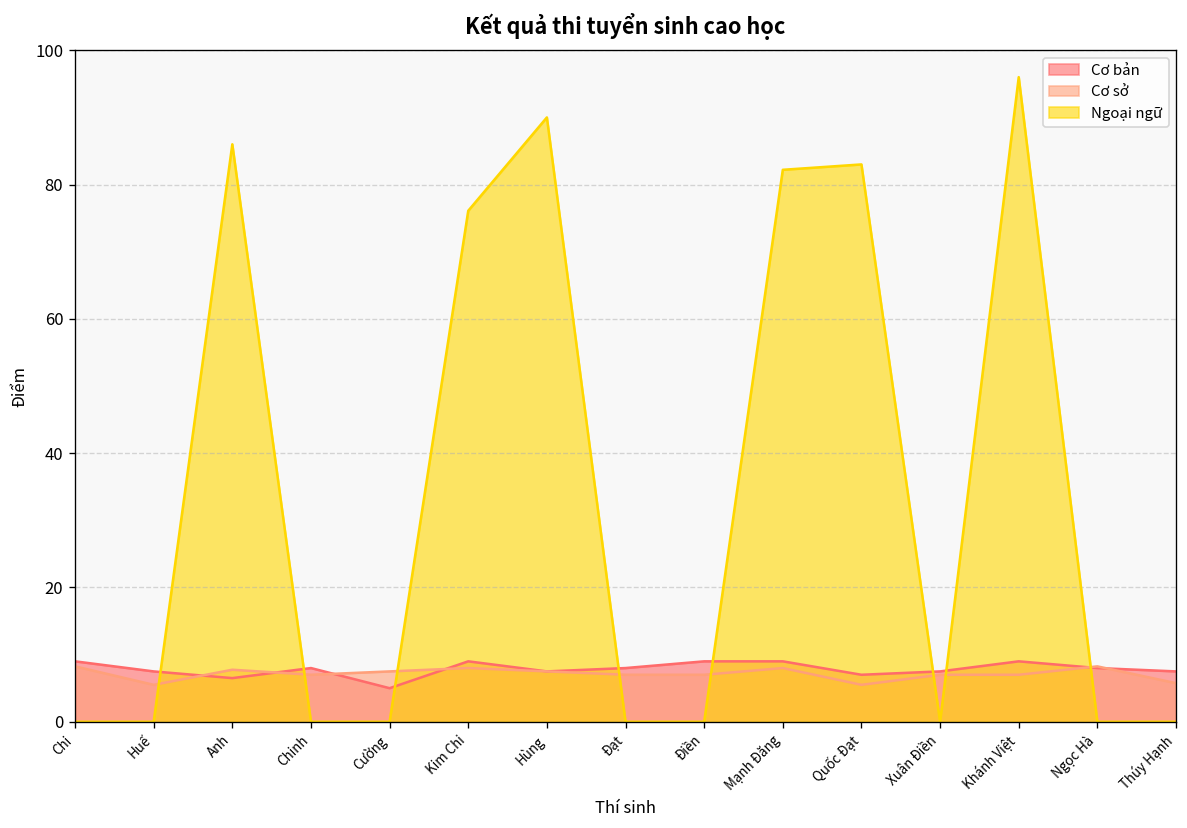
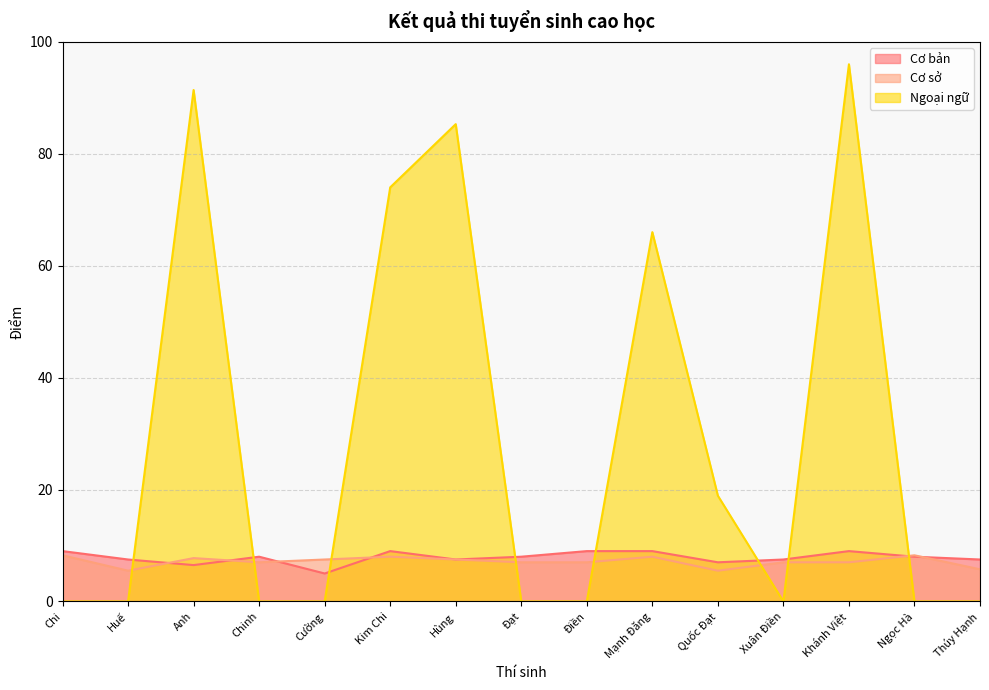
  {
    "Ngoại ngữ": {
      "Chi": 0,
      "Huế": 0,
-     "Anh": 86,
+     "Anh": 91,
      "Chinh": 0,
      "Cường": 0,
-     "Kim Chi": 76,
-     "Hùng": 90,
+     "Kim Chi": 74,
+     "Hùng": 85,
      "Đạt": 0,
      "Điền": 0,
-     "Mạnh Đăng": 82,
-     "Quốc Đạt": 83,
+     "Mạnh Đăng": 66,
+     "Quốc Đạt": 19,
      "Xuân Điền": 0,
      "Khánh Việt": 96,
      "Ngọc Hà": 0,
      "Thúy Hạnh": 0
    }
  }
